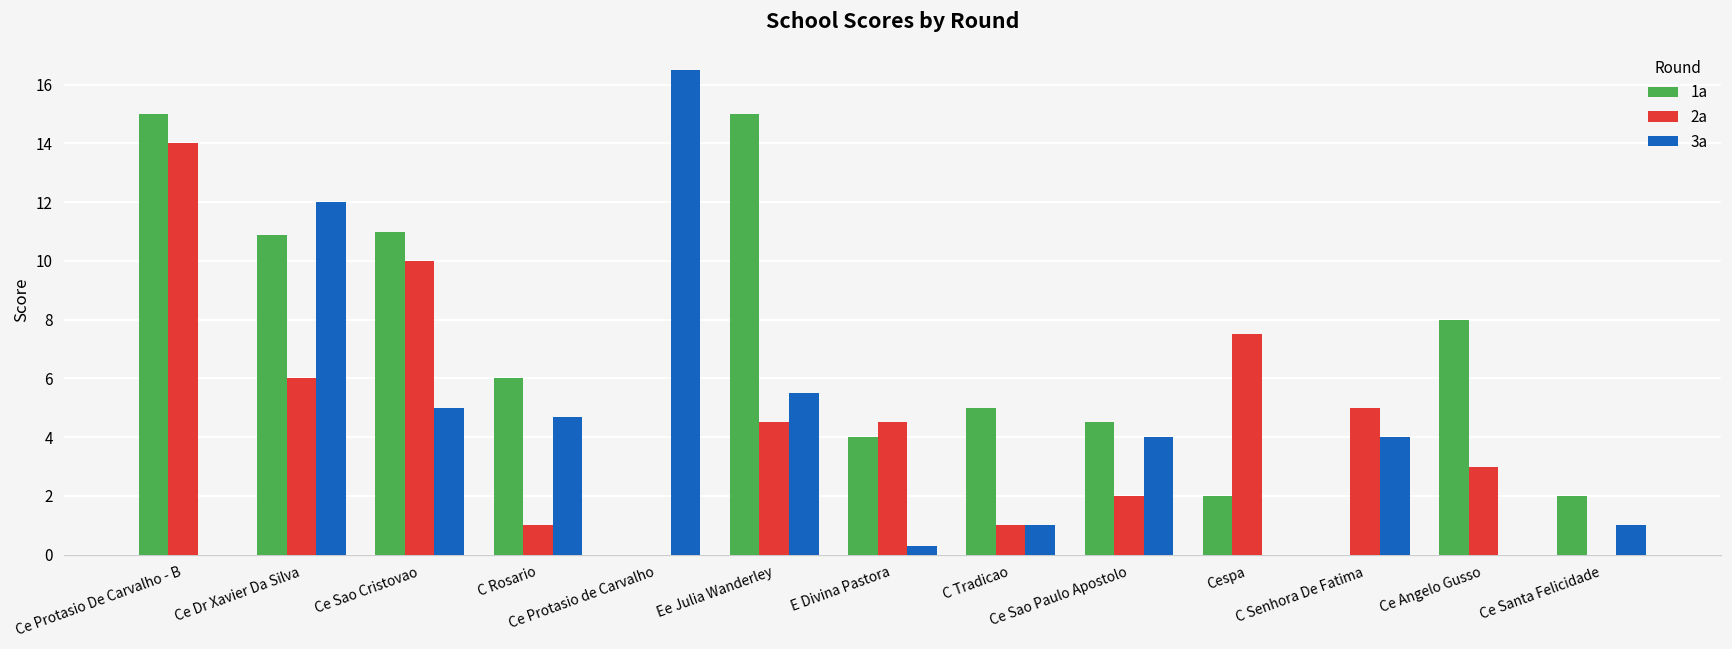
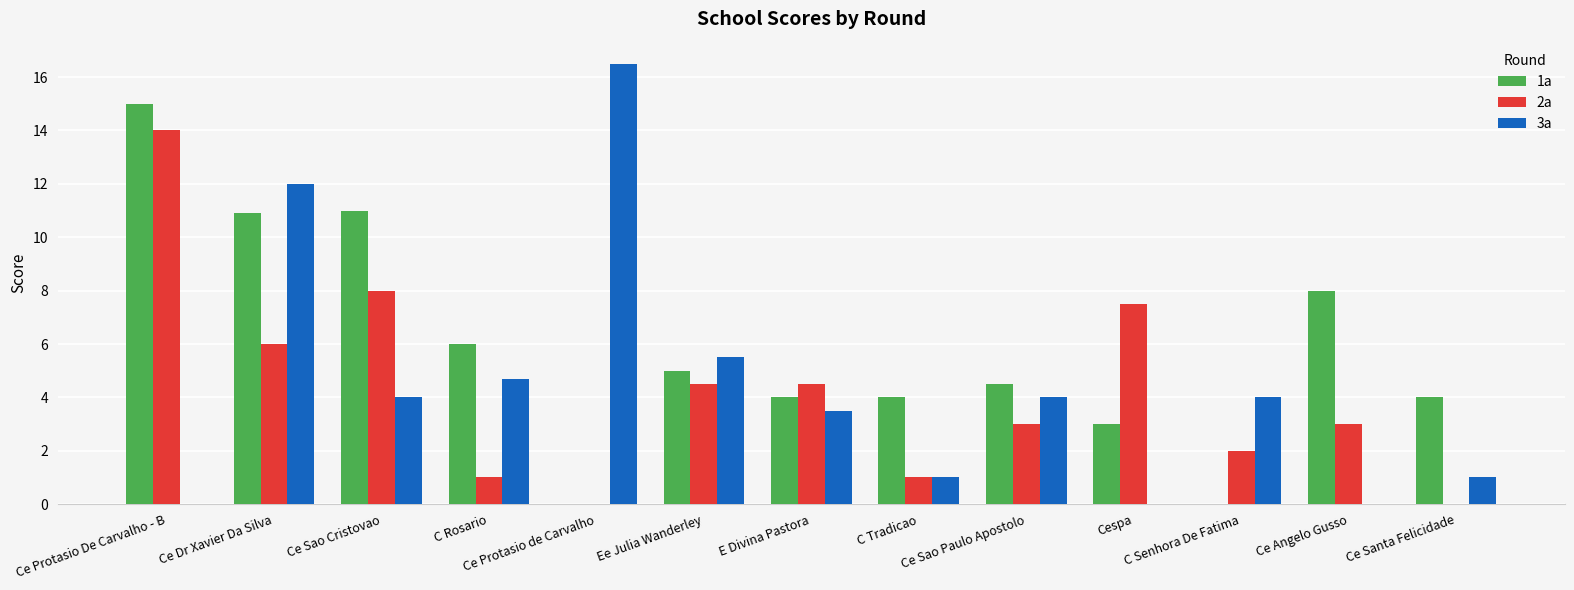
  {
    "1a": {
      "Ce Protasio De Carvalho - B": 15,
      "Ce Dr Xavier Da Silva": 10.9,
      "Ce Sao Cristovao": 11,
      "C Rosario": 6,
      "Ce Protasio de Carvalho": 0,
-     "Ee Julia Wanderley": 15,
+     "Ee Julia Wanderley": 5,
      "E Divina Pastora": 4,
-     "C Tradicao": 5,
+     "C Tradicao": 4,
      "Ce Sao Paulo Apostolo": 4.5,
-     "Cespa": 2,
+     "Cespa": 3,
      "C Senhora De Fatima": 0,
      "Ce Angelo Gusso": 8,
-     "Ce Santa Felicidade": 2
+     "Ce Santa Felicidade": 4
    },
    "2a": {
      "Ce Protasio De Carvalho - B": 14,
      "Ce Dr Xavier Da Silva": 6,
-     "Ce Sao Cristovao": 10,
+     "Ce Sao Cristovao": 8,
      "C Rosario": 1,
      "Ce Protasio de Carvalho": 0,
      "Ee Julia Wanderley": 4.5,
      "E Divina Pastora": 4.5,
      "C Tradicao": 1,
-     "Ce Sao Paulo Apostolo": 2,
+     "Ce Sao Paulo Apostolo": 3,
      "Cespa": 7.5,
-     "C Senhora De Fatima": 5,
+     "C Senhora De Fatima": 2,
      "Ce Angelo Gusso": 3,
      "Ce Santa Felicidade": 0
    },
    "3a": {
      "Ce Protasio De Carvalho - B": 0.0,
      "Ce Dr Xavier Da Silva": 12.0,
-     "Ce Sao Cristovao": 5,
+     "Ce Sao Cristovao": 4,
      "C Rosario": 4.7,
      "Ce Protasio de Carvalho": 16.5,
      "Ee Julia Wanderley": 5.5,
-     "E Divina Pastora": 0.3,
+     "E Divina Pastora": 3.5,
      "C Tradicao": 1.0,
      "Ce Sao Paulo Apostolo": 4.0,
      "Cespa": 0.0,
      "C Senhora De Fatima": 4.0,
      "Ce Angelo Gusso": 0.0,
      "Ce Santa Felicidade": 1.0
    }
  }
